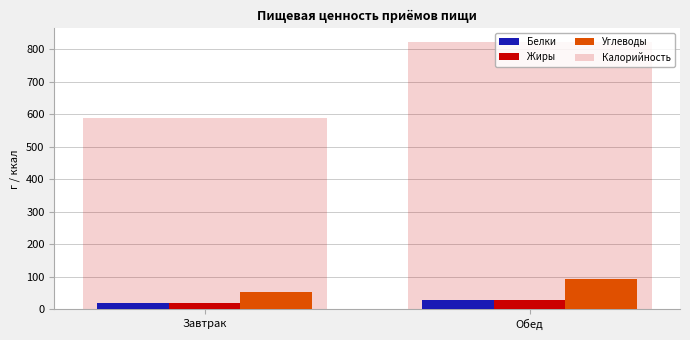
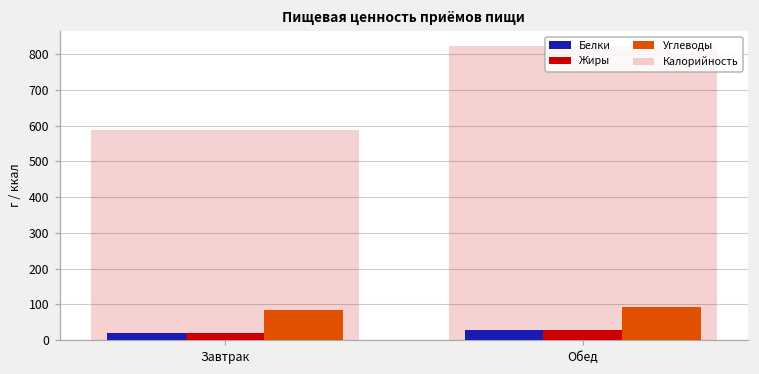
  {
    "Углеводы": {
-     "Завтрак": 50
+     "Завтрак": 80
    }
  }
